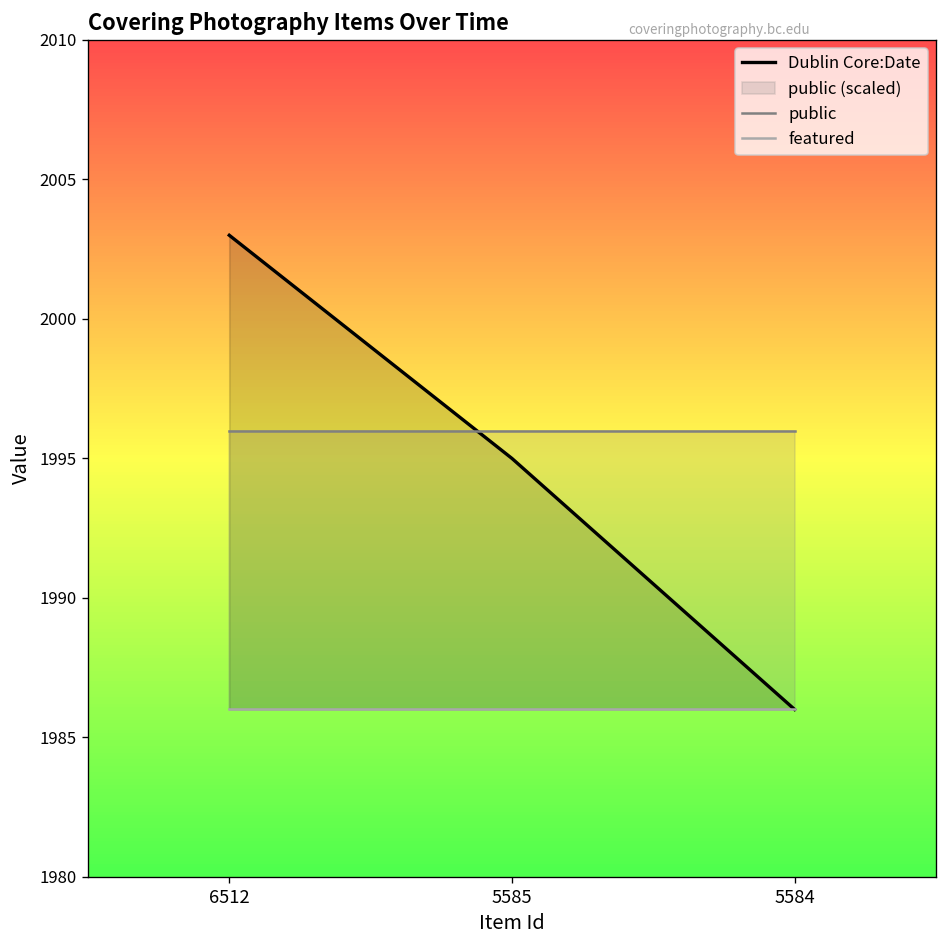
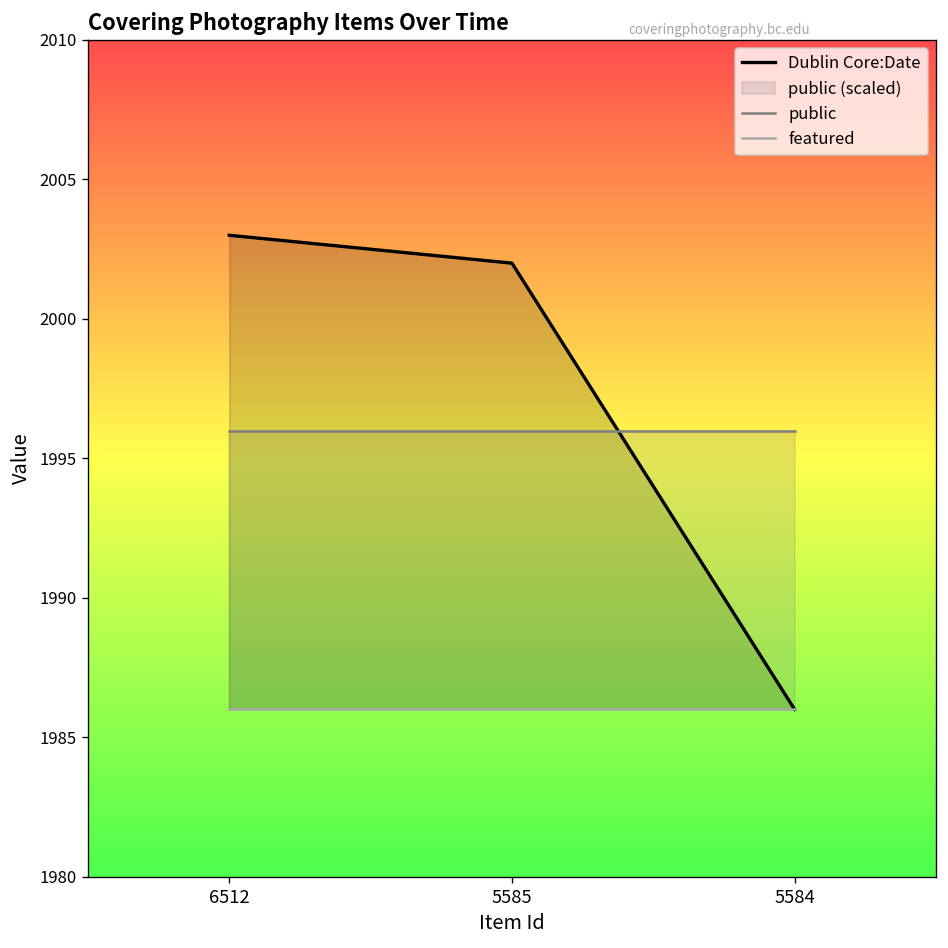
  {
    "Dublin Core:Date": {
      "6512": 2003,
-     "5585": 1995
+     "5585": 2002
    },
    "public (scaled)": {
      "6512": 1996,
      "5585": 1996,
      "5584": 1996
    },
    "featured": {
      "6512": 1986,
      "5585": 1986
    }
  }
